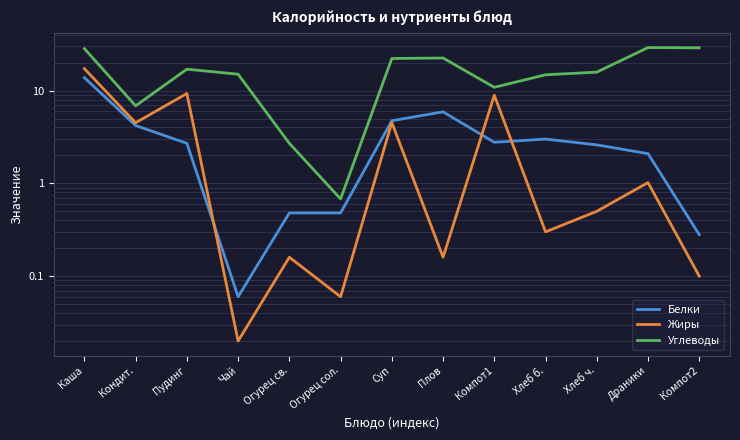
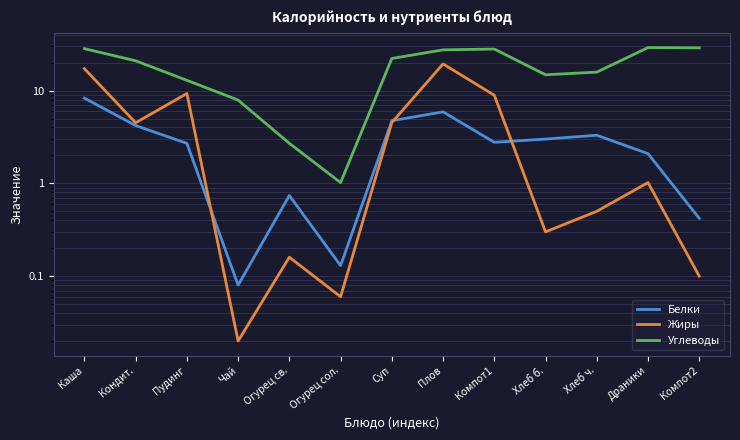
  {
    "Белки": {
-     "Каша": 14,
+     "Каша": 8,
      "Кондит.": 4,
      "Пудинг": 2.7,
-     "Чай": 0.06,
-     "Огурец св.": 0.5,
-     "Огурец сол.": 0.5,
+     "Чай": 0.08,
+     "Огурец св.": 0.7,
+     "Огурец сол.": 0.13,
      "Плов": 6,
      "Компот1": 2.8,
      "Хлеб б.": 3.0,
-     "Хлеб ч.": 2.6,
+     "Хлеб ч.": 3.3,
      "Драники": 2.1,
-     "Компот2": 0.28
+     "Компот2": 0.4
    },
    "Жиры": {
      "Каша": 17,
      "Кондит.": 5,
      "Пудинг": 9,
      "Чай": 0.02,
      "Огурец св.": 0.16,
      "Огурец сол.": 0.06,
-     "Плов": 0.16,
+     "Плов": 19,
      "Компот1": 9,
      "Хлеб б.": 0.30,
      "Хлеб ч.": 0.5,
      "Драники": 1.0,
      "Компот2": 0.10
    },
    "Углеводы": {
      "Каша": 28,
-     "Кондит.": 7,
-     "Пудинг": 17,
-     "Чай": 15,
+     "Кондит.": 21,
+     "Пудинг": 13,
+     "Чай": 8,
      "Огурец св.": 2.7,
-     "Огурец сол.": 0.7,
+     "Огурец сол.": 1.0,
      "Суп": 22,
-     "Плов": 22,
-     "Компот1": 11,
+     "Плов": 27,
+     "Компот1": 28,
      "Хлеб б.": 15,
      "Хлеб ч.": 16,
      "Драники": 29,
      "Компот2": 29
    }
  }
